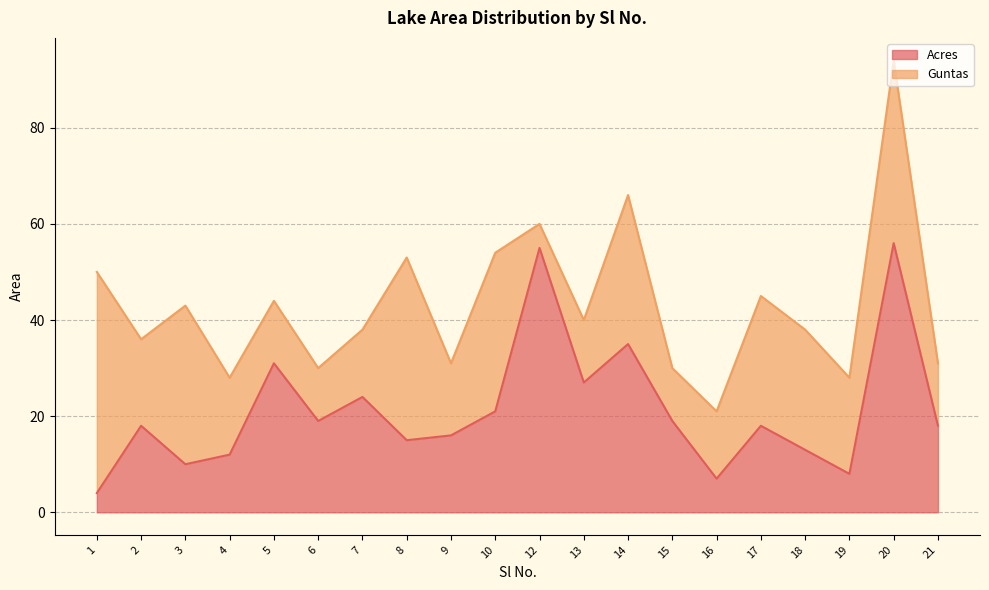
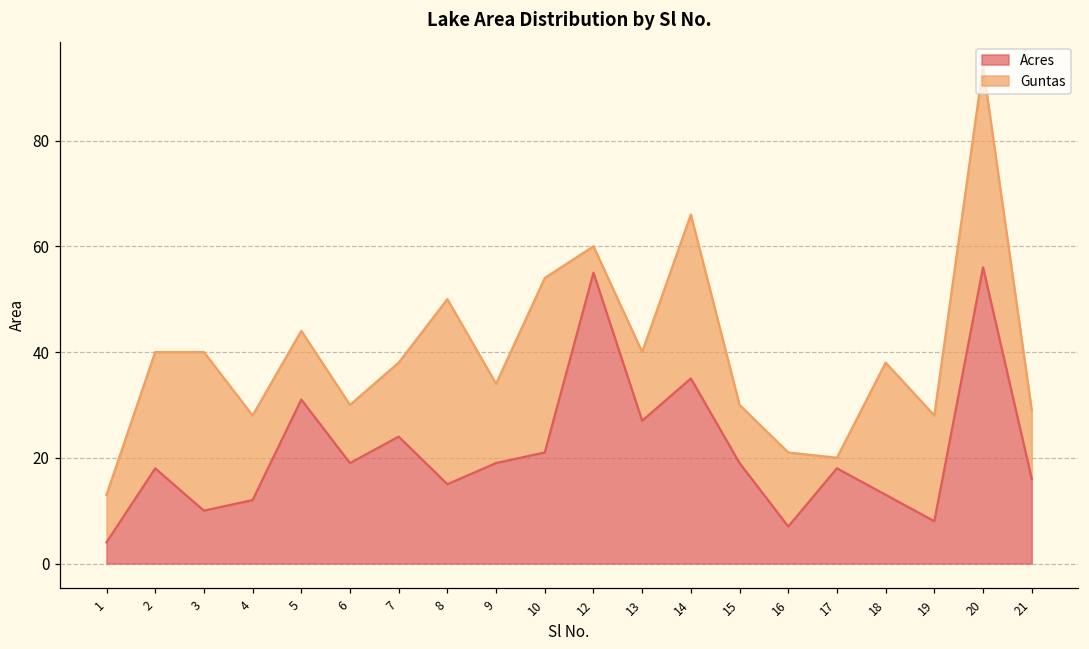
  {
    "Acres": {
      "1": 4,
      "2": 18,
      "3": 10,
      "4": 12,
      "5": 31,
      "6": 19,
      "7": 24,
      "8": 15,
-     "9": 16,
+     "9": 19,
      "10": 21,
      "12": 55,
      "13": 27,
      "14": 35,
      "15": 19,
      "16": 7,
      "17": 18,
      "18": 13,
      "19": 8,
      "20": 56,
-     "21": 18
+     "21": 16
    },
    "Guntas": {
-     "1": 46,
-     "2": 18,
-     "3": 33,
+     "1": 9,
+     "2": 22,
+     "3": 30,
      "4": 16,
      "5": 13,
      "6": 11,
      "7": 14,
-     "8": 38,
+     "8": 35,
      "9": 15,
      "10": 33,
      "12": 5,
      "13": 13,
      "14": 31,
      "15": 11,
      "16": 14,
-     "17": 27,
+     "17": 2,
      "18": 25,
      "19": 20,
      "21": 13
    }
  }
